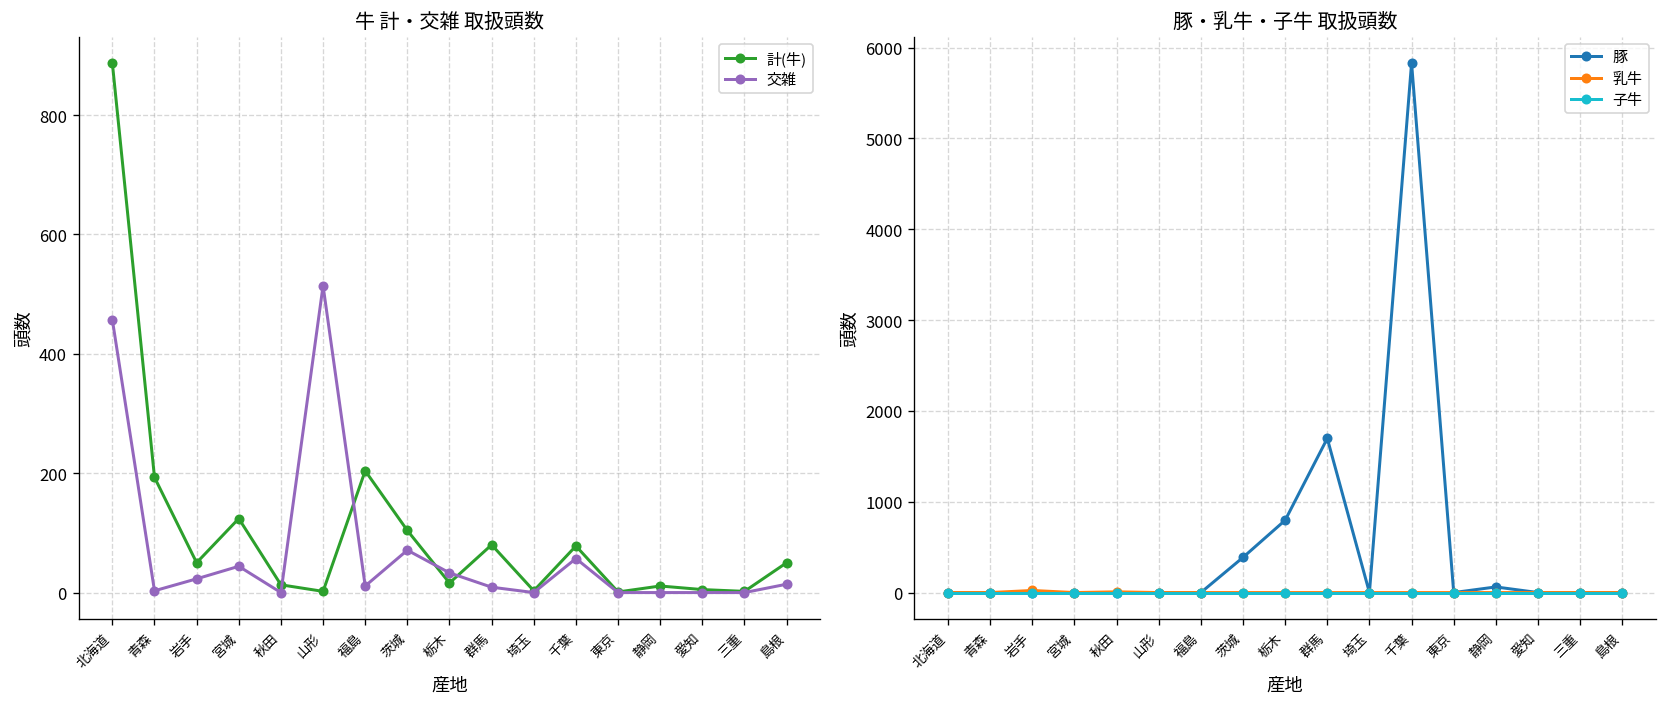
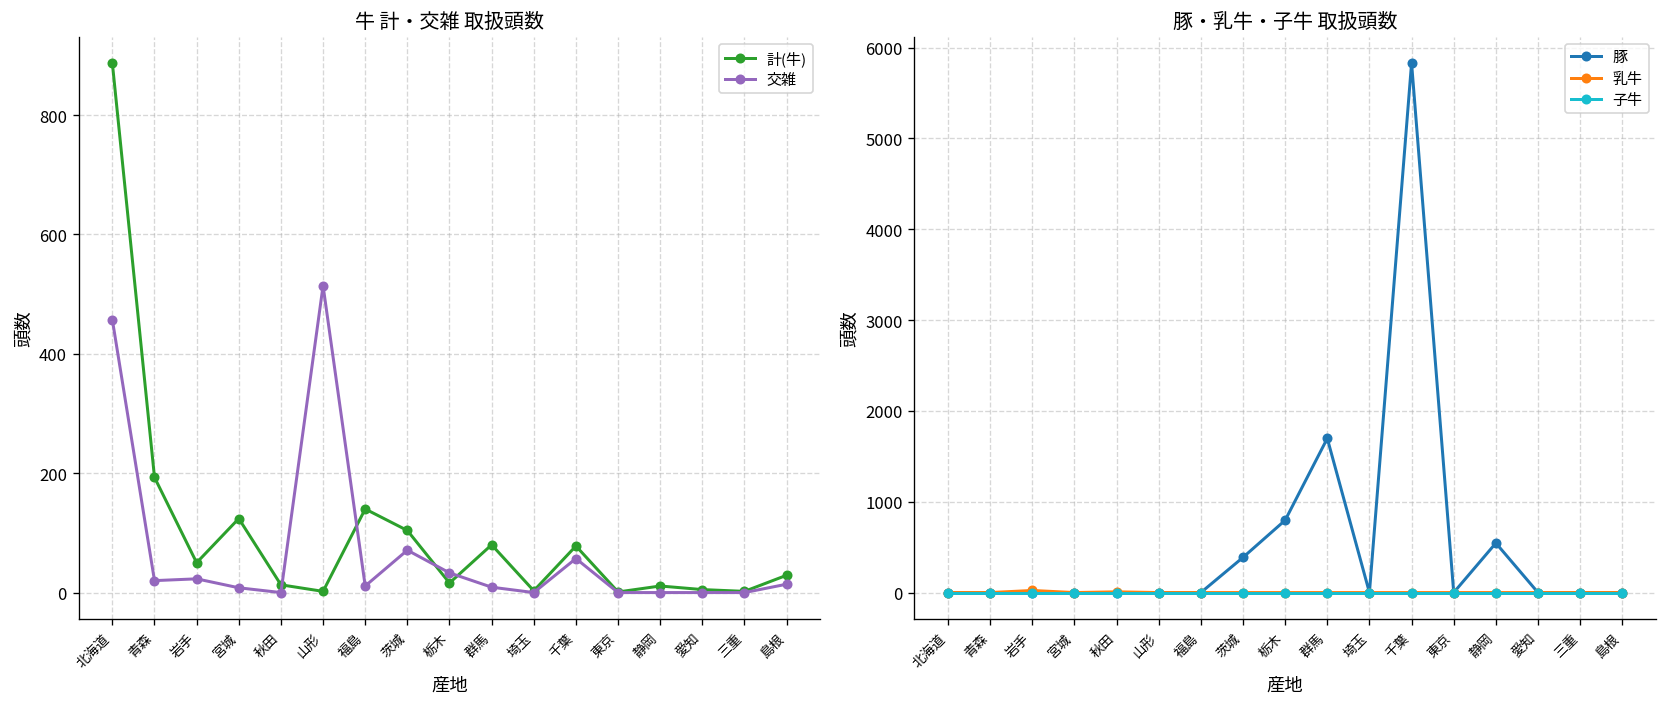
  {
    "牛 計・交雑 取扱頭数": {
      "計(牛)": {
        "北海道": 890,
        "青森": 190,
        "岩手": 50,
        "宮城": 120,
        "秋田": 10,
        "山形": 0,
-       "福島": 200,
+       "福島": 140,
        "茨城": 100,
        "栃木": 20,
        "群馬": 80,
        "千葉": 80,
        "静岡": 10,
-       "島根": 50
+       "島根": 30
      },
      "交雑": {
        "北海道": 460,
-       "青森": 0,
+       "青森": 20,
        "岩手": 20,
-       "宮城": 40,
+       "宮城": 10,
        "秋田": 0,
        "山形": 510,
        "福島": 10,
        "茨城": 70,
        "栃木": 30,
        "群馬": 10,
        "千葉": 60,
        "静岡": 0,
        "島根": 10
      }
    },
    "豚・乳牛・子牛 取扱頭数": {
      "豚": {
        "茨城": 400,
        "栃木": 800,
        "群馬": 1700,
        "千葉": 5800,
-       "静岡": 100
+       "静岡": 500
      }
    }
  }
